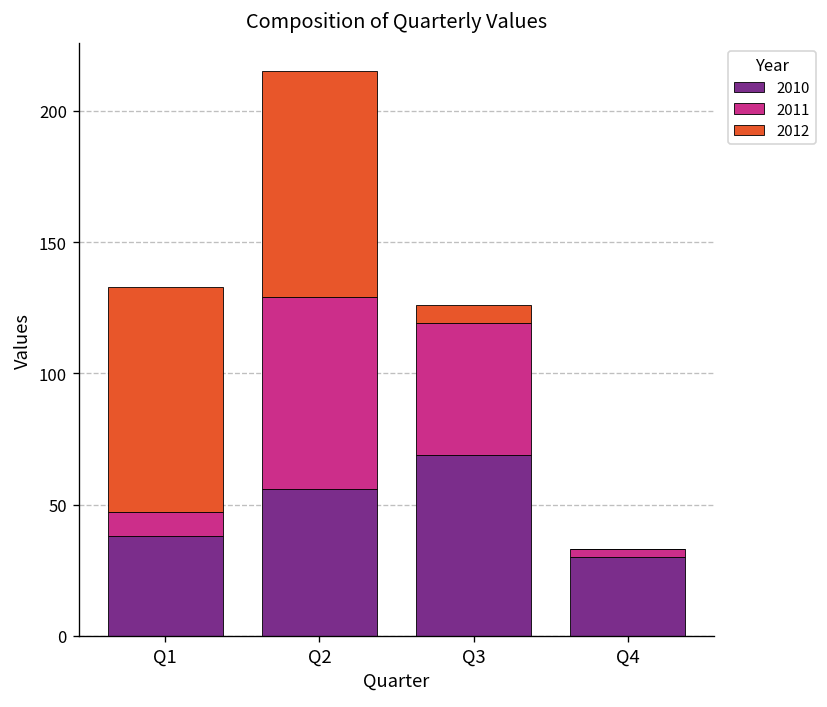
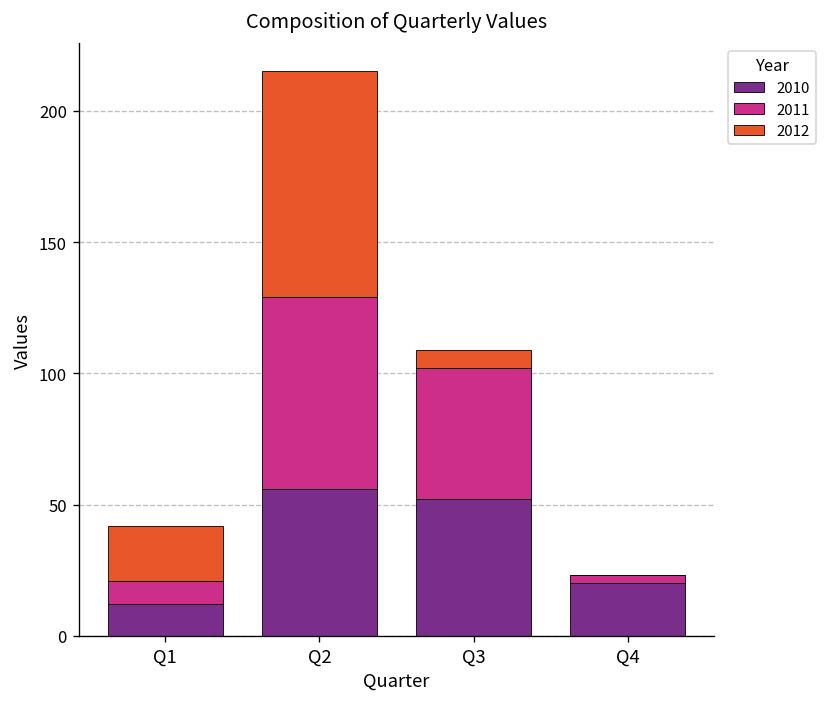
  {
    "2010": {
-     "Q1": 38,
+     "Q1": 12,
      "Q2": 56,
-     "Q3": 69,
-     "Q4": 30
+     "Q3": 52,
+     "Q4": 20
    },
    "2011": {
      "Q1": 9,
      "Q2": 73,
      "Q3": 50,
      "Q4": 3
    },
    "2012": {
-     "Q1": 86,
+     "Q1": 21,
      "Q2": 86,
      "Q3": 7,
      "Q4": 0
    }
  }
